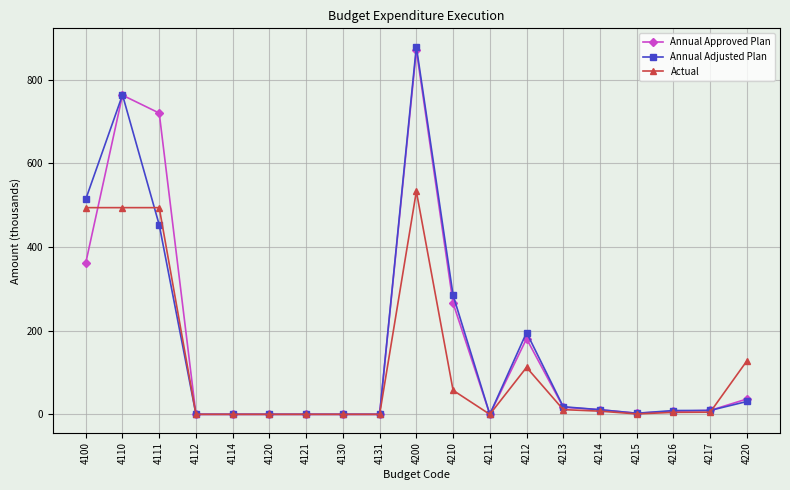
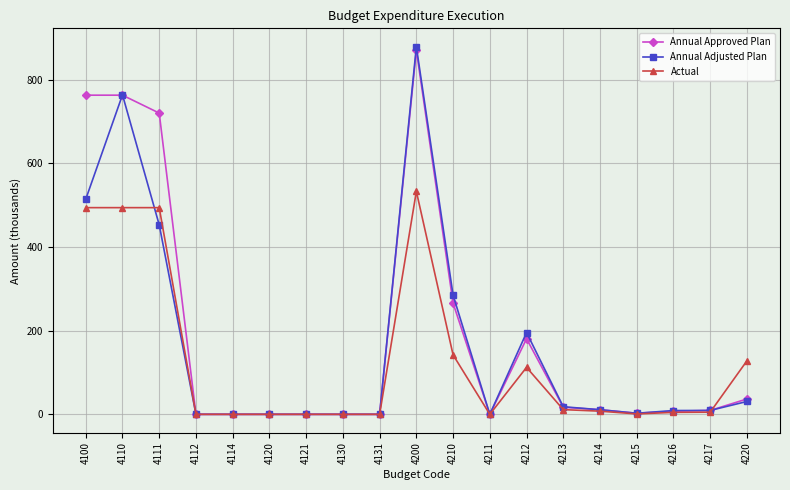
  {
    "Annual Approved Plan": {
-     "4100": 360,
+     "4100": 760,
      "4111": 720,
      "4200": 870,
      "4210": 270,
      "4212": 180
    },
    "Annual Adjusted Plan": {
      "4100": 510,
      "4111": 450,
      "4200": 880,
      "4210": 280,
      "4212": 200
    },
    "Actual": {
      "4100": 490,
      "4110": 490,
      "4111": 490,
      "4200": 530,
-     "4210": 60,
+     "4210": 140,
      "4212": 110,
      "4220": 130
    }
  }
